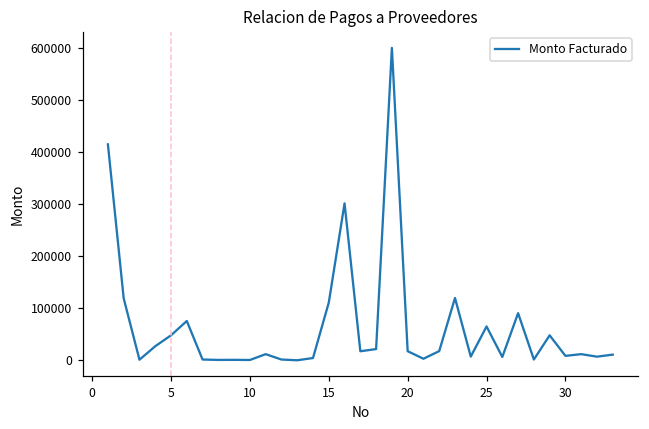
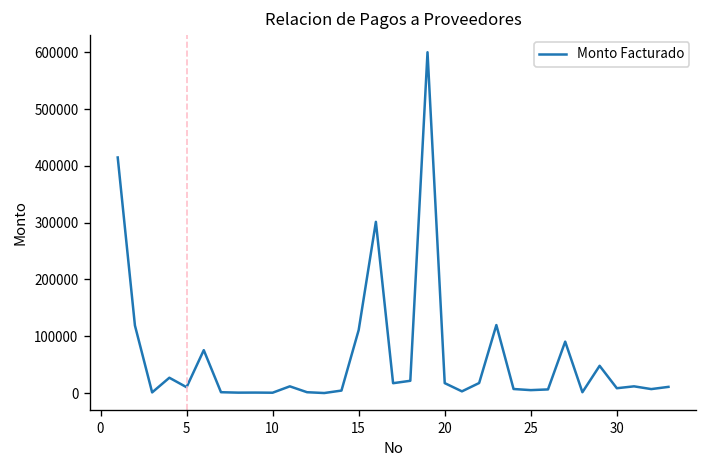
  {
-   "5": 50000,
+   "5": 10000,
    "10": 0,
    "15": 110000,
    "20": 20000,
-   "25": 70000,
+   "25": 10000,
    "30": 10000
  }
